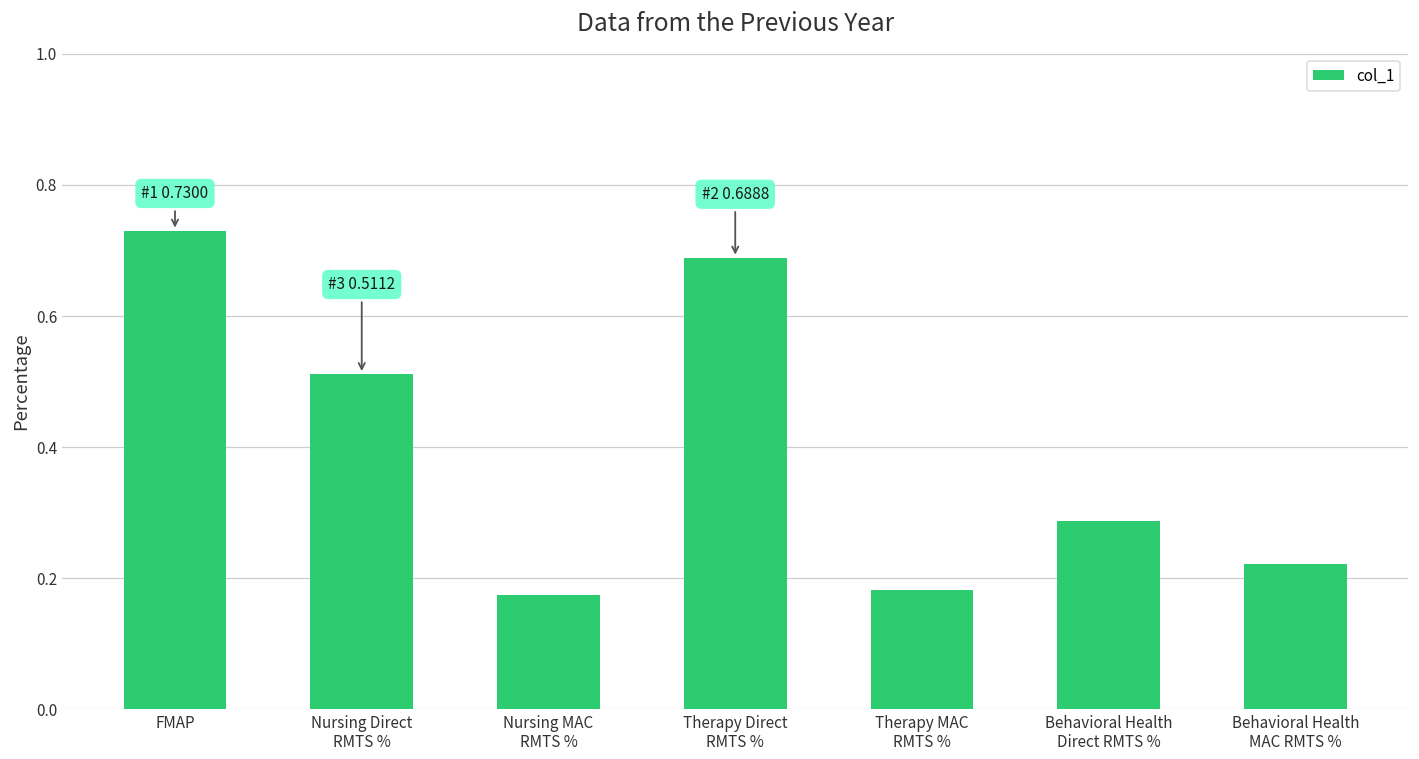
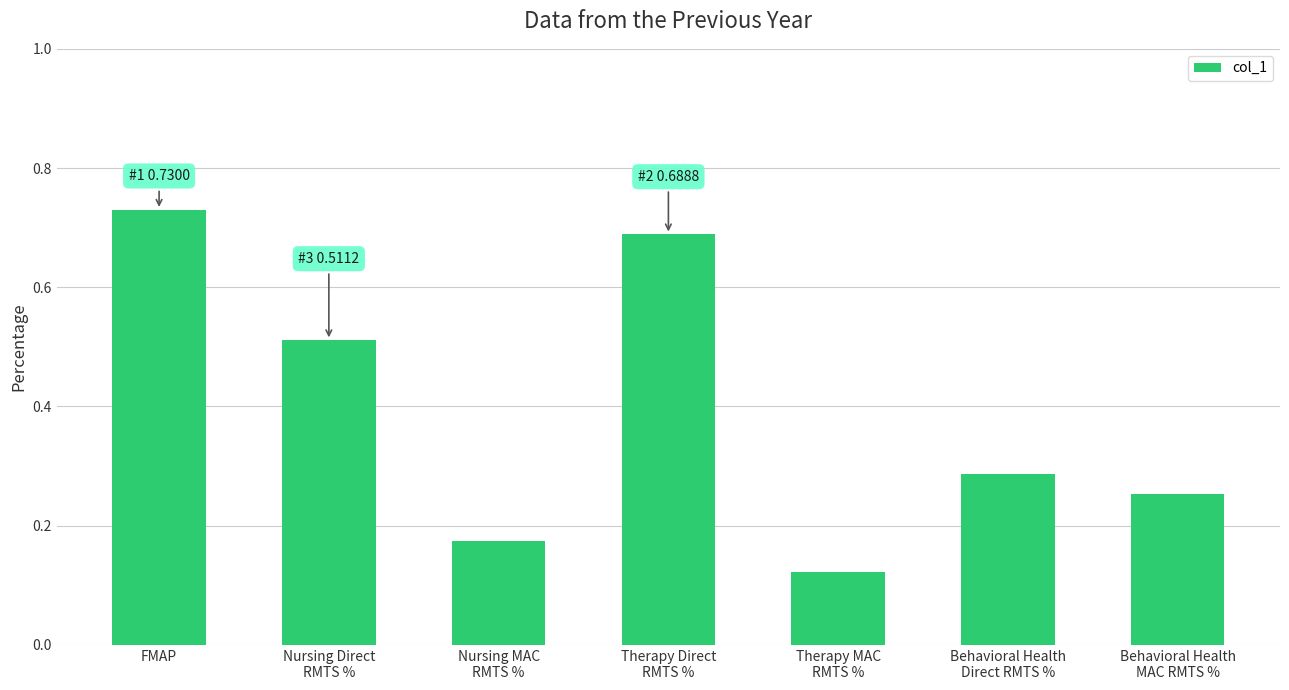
  {
    "Nursing MAC RMTS %": 0.17,
-   "Therapy MAC RMTS %": 0.18,
+   "Therapy MAC RMTS %": 0.12,
    "Behavioral Health Direct RMTS %": 0.29,
-   "Behavioral Health MAC RMTS %": 0.22
+   "Behavioral Health MAC RMTS %": 0.25
  }
